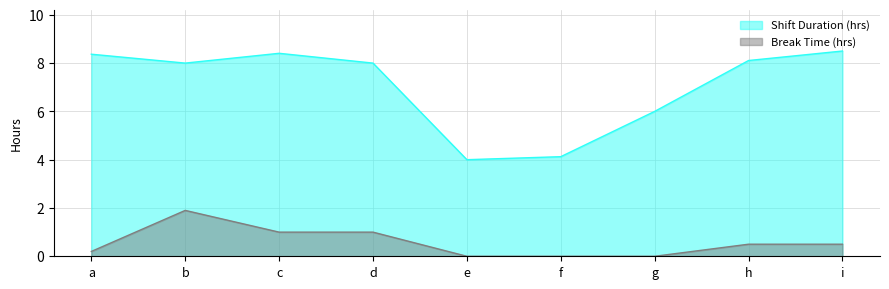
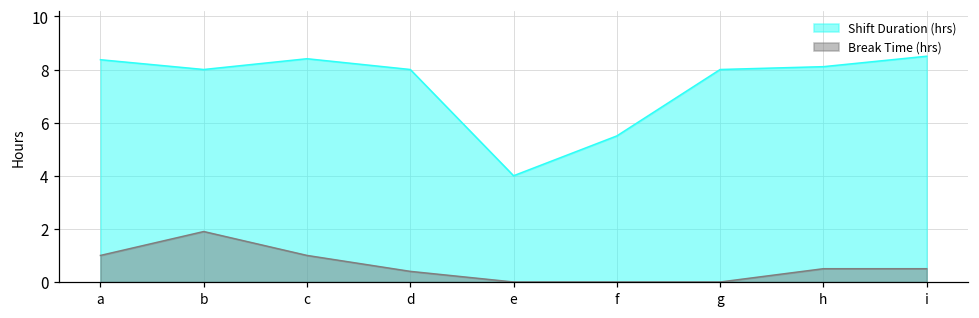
  {
    "Shift Duration (hrs)": {
      "a": 8.4,
      "b": 8.0,
      "c": 8.4,
      "d": 8.0,
      "e": 4.0,
-     "f": 4.1,
-     "g": 6,
+     "f": 5.5,
+     "g": 8,
      "h": 8.1,
      "i": 8.5
    },
    "Break Time (hrs)": {
-     "a": 0.2,
+     "a": 1.0,
      "b": 1.9,
      "c": 1.0,
-     "d": 1.0,
+     "d": 0.4,
      "e": 0.0,
      "f": 0.0,
      "g": 0.0,
      "h": 0.5,
      "i": 0.5
    }
  }
